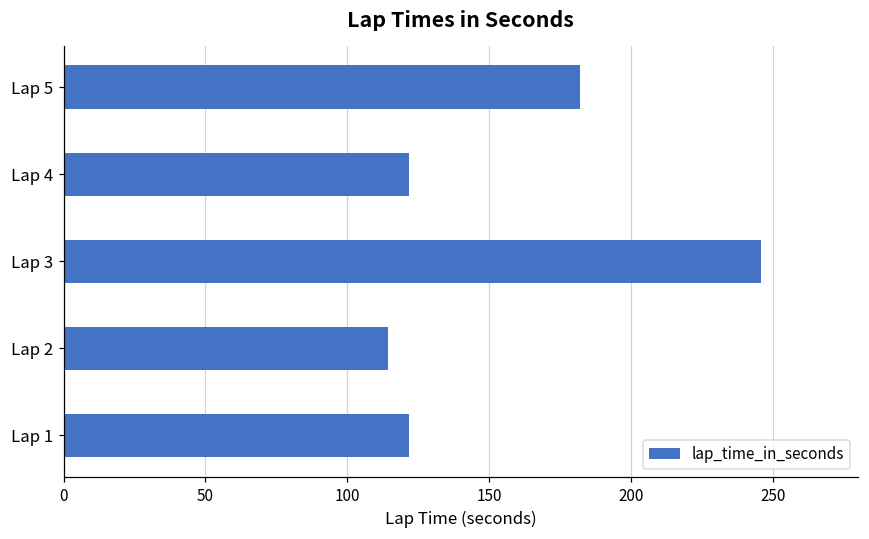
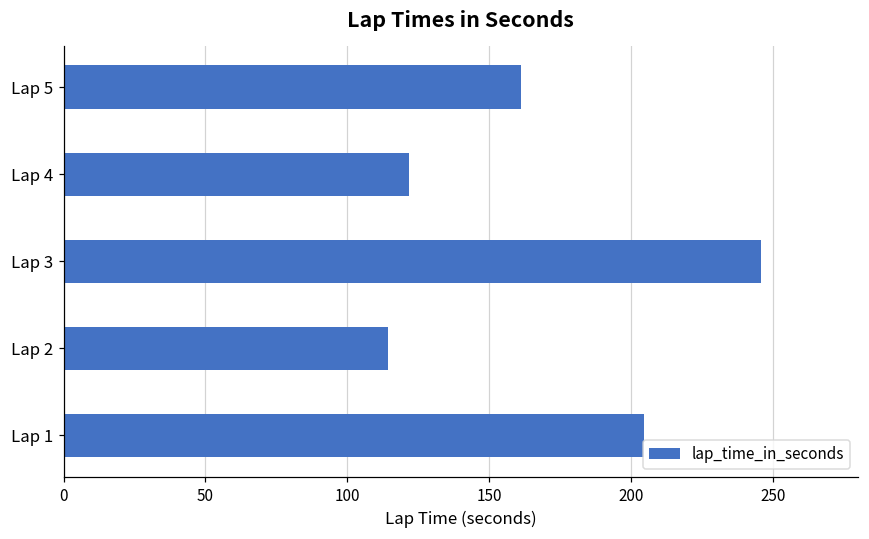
  {
-   "Lap 5": 182,
+   "Lap 5": 161,
    "Lap 4": 122,
    "Lap 3": 246,
    "Lap 2": 114,
-   "Lap 1": 122
+   "Lap 1": 204
  }
